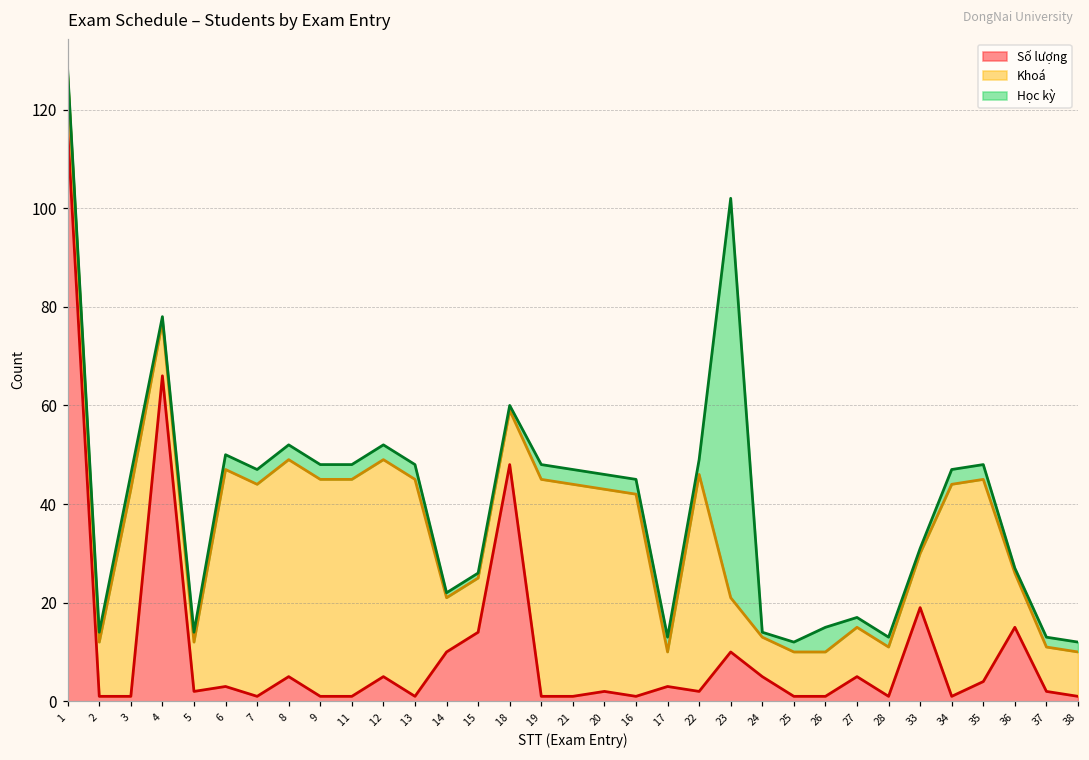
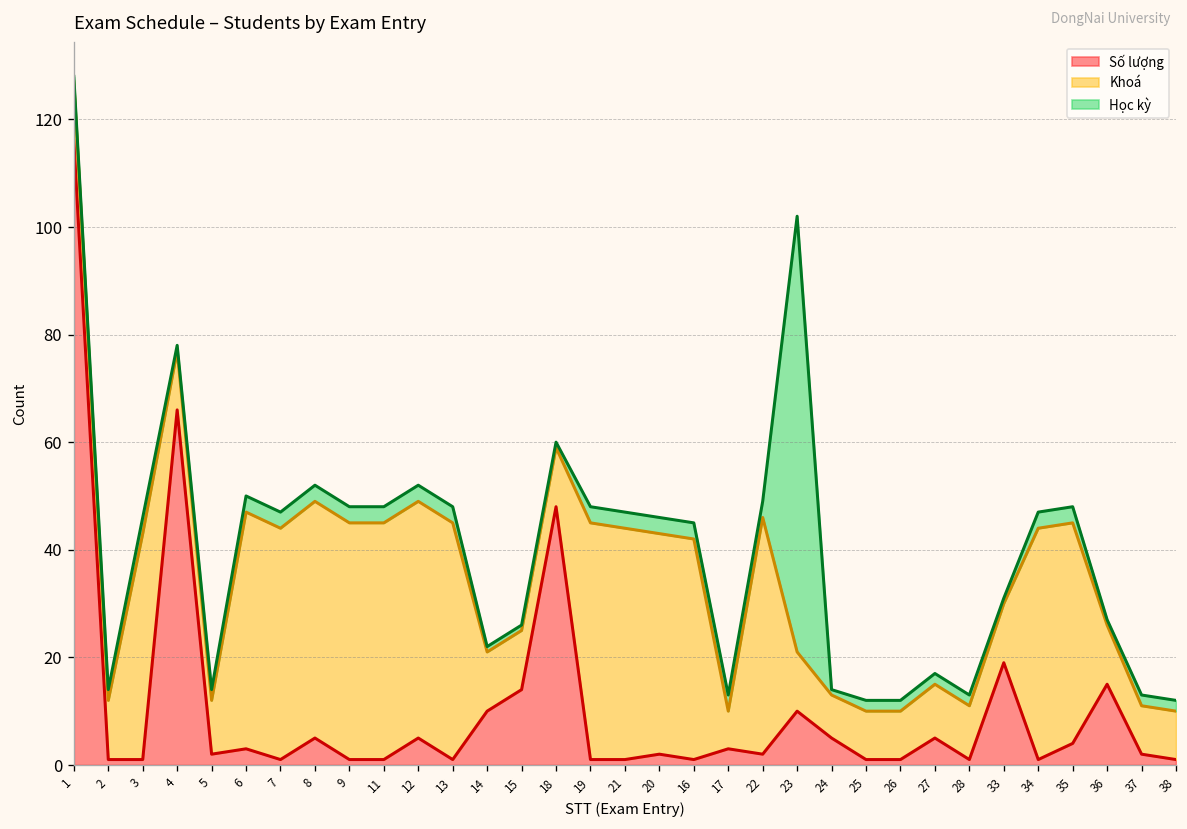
  {
    "Số lượng": {
      "1": 116,
      "2": 1,
      "3": 1,
      "4": 66,
      "5": 2,
      "6": 3,
      "7": 1,
      "8": 5,
      "9": 1,
      "11": 1,
      "12": 5,
      "13": 1,
      "14": 10,
      "15": 14,
      "18": 48,
      "19": 1,
      "21": 1,
      "20": 2,
      "16": 1,
      "17": 3,
      "22": 2,
      "23": 10,
      "24": 5,
      "25": 1,
      "26": 1,
      "27": 5,
      "28": 1,
      "33": 19,
      "34": 1,
      "35": 4,
      "36": 15,
      "37": 2,
      "38": 1
    },
    "Khoá": {
      "1": 11,
      "2": 11,
      "3": 42,
      "4": 11,
      "5": 10,
      "6": 44,
      "7": 43,
      "8": 44,
      "9": 44,
      "11": 44,
      "12": 44,
      "13": 44,
      "14": 11,
      "15": 11,
      "18": 11,
      "19": 44,
      "21": 43,
      "20": 41,
      "16": 41,
      "17": 7,
      "22": 44,
      "23": 11,
      "24": 8,
      "25": 9,
      "26": 9,
      "27": 10,
      "28": 10,
      "33": 11,
      "34": 43,
      "35": 41,
      "36": 11,
      "37": 9,
      "38": 9
    },
    "Học kỳ": {
      "1": 1,
      "2": 2,
      "3": 3,
      "4": 1,
      "5": 2,
      "6": 3,
      "7": 3,
      "8": 3,
      "9": 3,
      "11": 3,
      "12": 3,
      "13": 3,
      "14": 1,
      "15": 1,
      "18": 1,
      "19": 3,
      "21": 3,
      "20": 3,
      "16": 3,
      "17": 3,
      "22": 3,
      "23": 81,
      "24": 1,
      "25": 2,
-     "26": 5,
+     "26": 2,
      "27": 2,
      "28": 2,
      "33": 1,
      "34": 3,
      "35": 3,
      "36": 1,
      "37": 2,
      "38": 2
    }
  }
